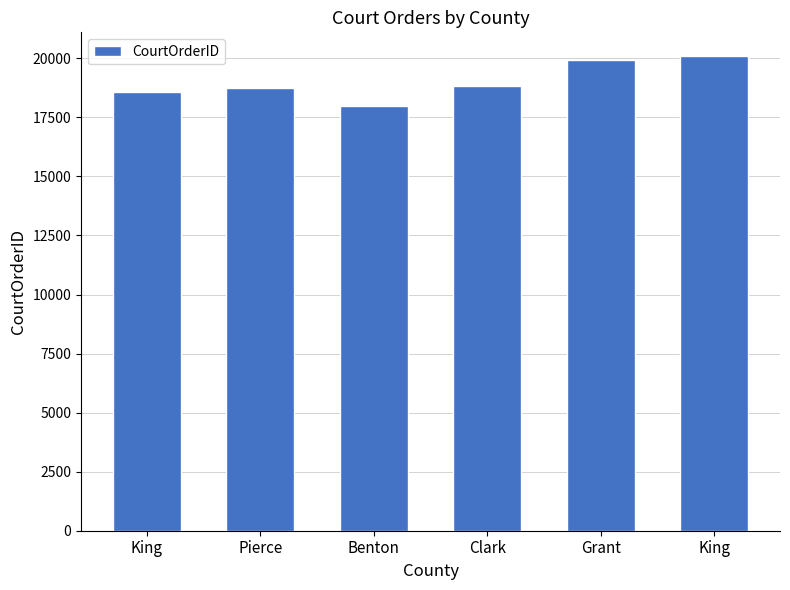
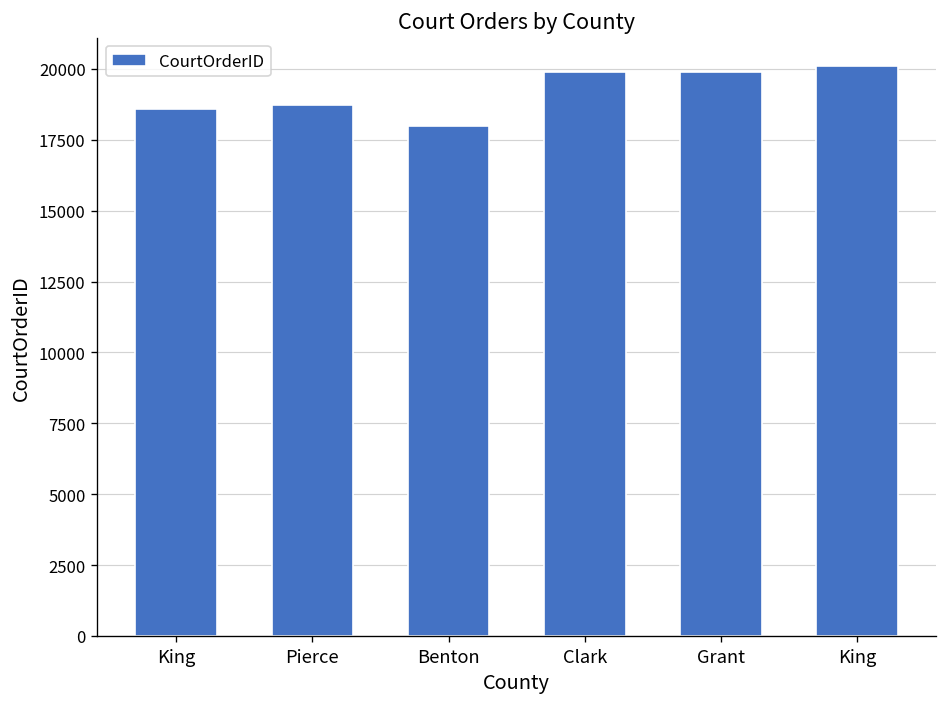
  {
    "Pierce": 18700,
    "Benton": 18000,
-   "Clark": 18800,
+   "Clark": 19900,
    "Grant": 19900
  }
